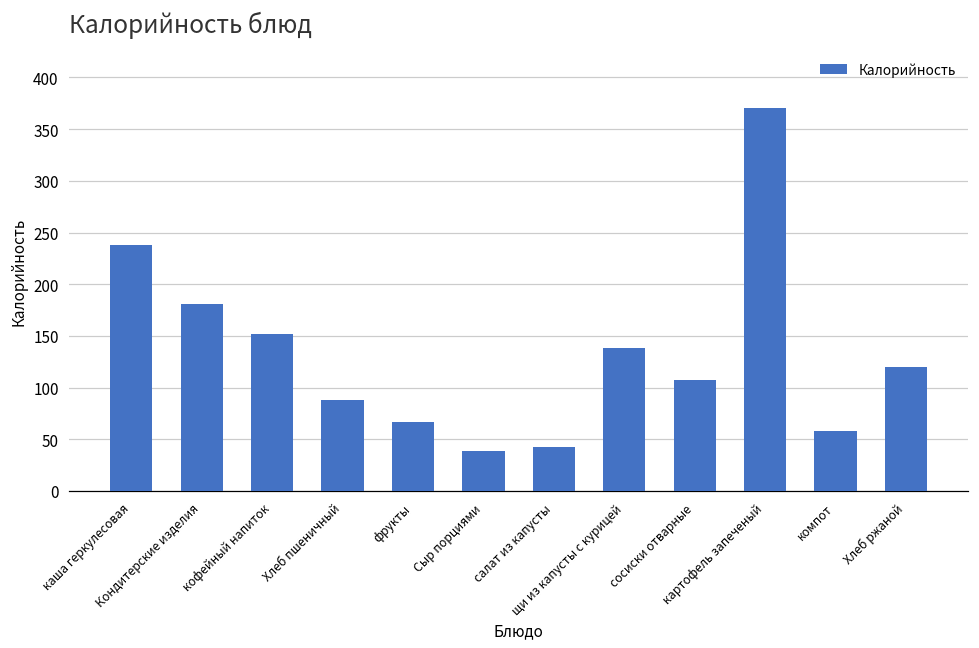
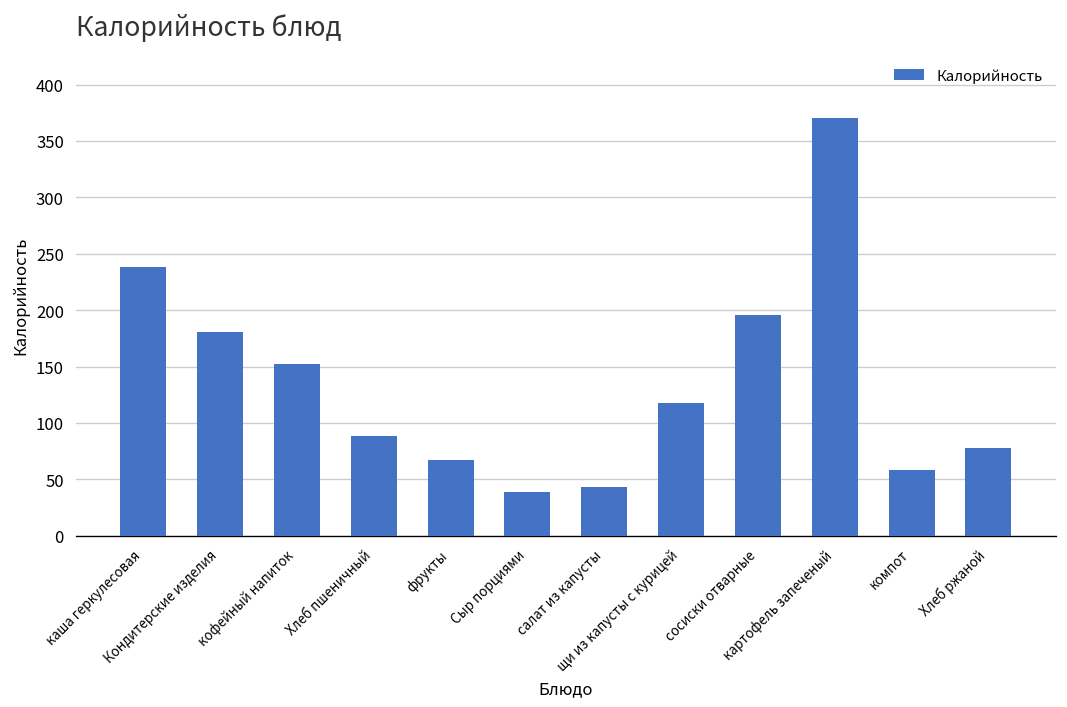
  {
    "каша геркулесовая": 240,
    "Кондитерские изделия": 180,
    "кофейный напиток": 150,
    "Хлеб пшеничный": 90,
    "фрукты": 70,
    "Сыр порциями": 40,
    "салат из капусты": 40,
-   "щи из капусты с курицей": 140,
-   "сосиски отварные": 110,
+   "щи из капусты с курицей": 120,
+   "сосиски отварные": 200,
    "картофель запеченый": 370,
    "компот": 60,
-   "Хлеб ржаной": 120
+   "Хлеб ржаной": 80
  }
